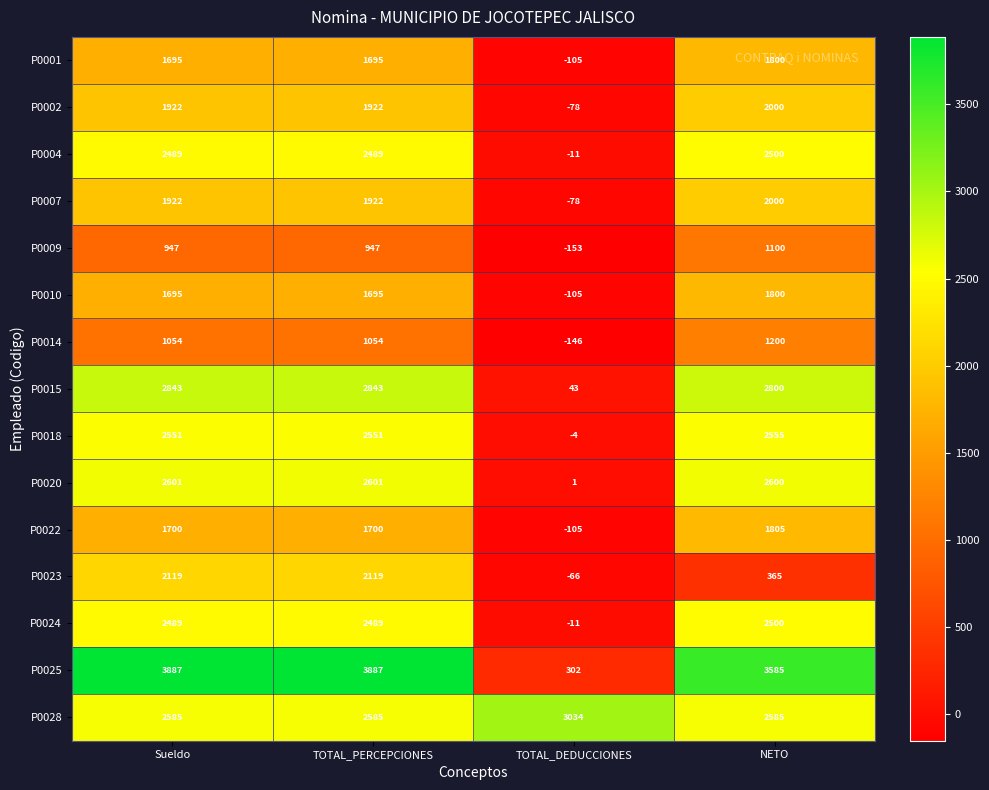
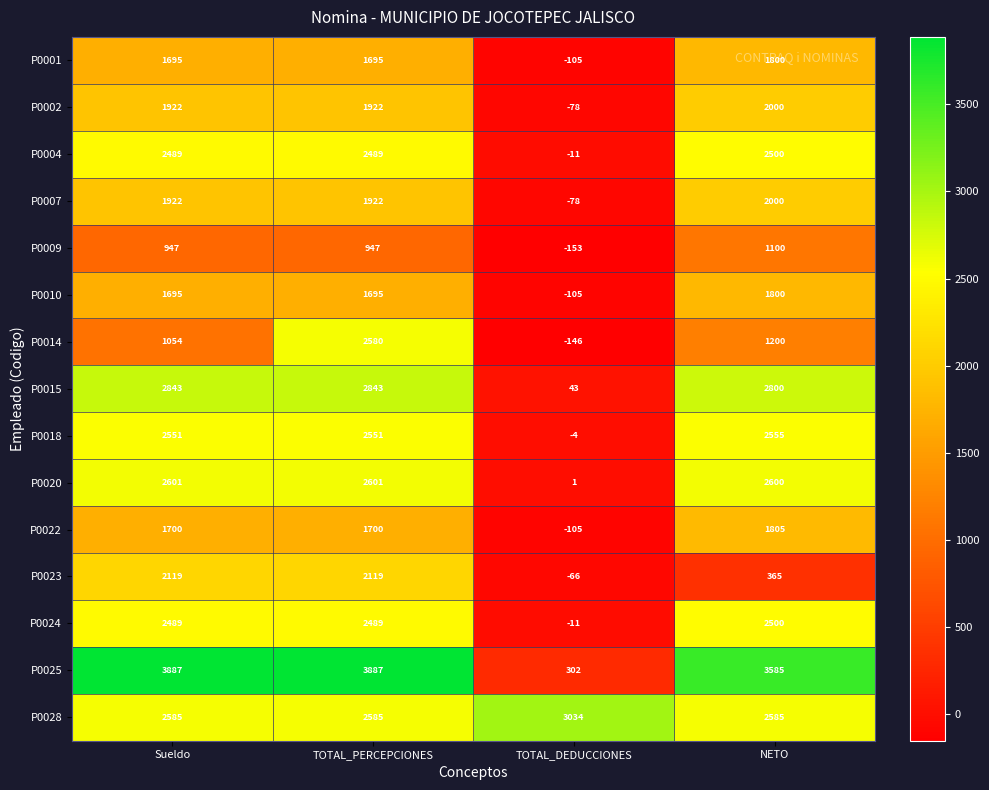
  {
    "P0001": {
      "Sueldo": 1695,
      "TOTAL_PERCEPCIONES": 1695,
      "TOTAL_DEDUCCIONES": -105
    },
    "P0002": {
      "Sueldo": 1922,
      "TOTAL_PERCEPCIONES": 1922,
      "TOTAL_DEDUCCIONES": -78,
      "NETO": 2000
    },
    "P0004": {
      "Sueldo": 2489,
      "TOTAL_PERCEPCIONES": 2489,
      "TOTAL_DEDUCCIONES": -11,
      "NETO": 2500
    },
    "P0007": {
      "Sueldo": 1922,
      "TOTAL_PERCEPCIONES": 1922,
      "TOTAL_DEDUCCIONES": -78,
      "NETO": 2000
    },
    "P0009": {
      "Sueldo": 947,
      "TOTAL_PERCEPCIONES": 947,
      "TOTAL_DEDUCCIONES": -153,
      "NETO": 1100
    },
    "P0010": {
      "Sueldo": 1695,
      "TOTAL_PERCEPCIONES": 1695,
      "TOTAL_DEDUCCIONES": -105,
      "NETO": 1800
    },
    "P0014": {
      "Sueldo": 1054,
-     "TOTAL_PERCEPCIONES": 1054,
+     "TOTAL_PERCEPCIONES": 2580,
      "TOTAL_DEDUCCIONES": -146,
      "NETO": 1200
    },
    "P0015": {
      "Sueldo": 2843,
      "TOTAL_PERCEPCIONES": 2843,
      "TOTAL_DEDUCCIONES": 43,
      "NETO": 2800
    },
    "P0018": {
      "Sueldo": 2551,
      "TOTAL_PERCEPCIONES": 2551,
      "TOTAL_DEDUCCIONES": -4,
      "NETO": 2555
    },
    "P0020": {
      "Sueldo": 2601,
      "TOTAL_PERCEPCIONES": 2601,
      "TOTAL_DEDUCCIONES": 1,
      "NETO": 2600
    },
    "P0022": {
      "Sueldo": 1700,
      "TOTAL_PERCEPCIONES": 1700,
      "TOTAL_DEDUCCIONES": -105,
      "NETO": 1805
    },
    "P0023": {
      "Sueldo": 2119,
      "TOTAL_PERCEPCIONES": 2119,
      "TOTAL_DEDUCCIONES": -66,
      "NETO": 365
    },
    "P0024": {
      "Sueldo": 2489,
      "TOTAL_PERCEPCIONES": 2489,
      "TOTAL_DEDUCCIONES": -11,
      "NETO": 2500
    },
    "P0025": {
      "Sueldo": 3887,
      "TOTAL_PERCEPCIONES": 3887,
      "TOTAL_DEDUCCIONES": 302,
      "NETO": 3585
    },
    "P0028": {
      "Sueldo": 2585,
      "TOTAL_PERCEPCIONES": 2585,
      "TOTAL_DEDUCCIONES": 3034,
      "NETO": 2585
    }
  }
